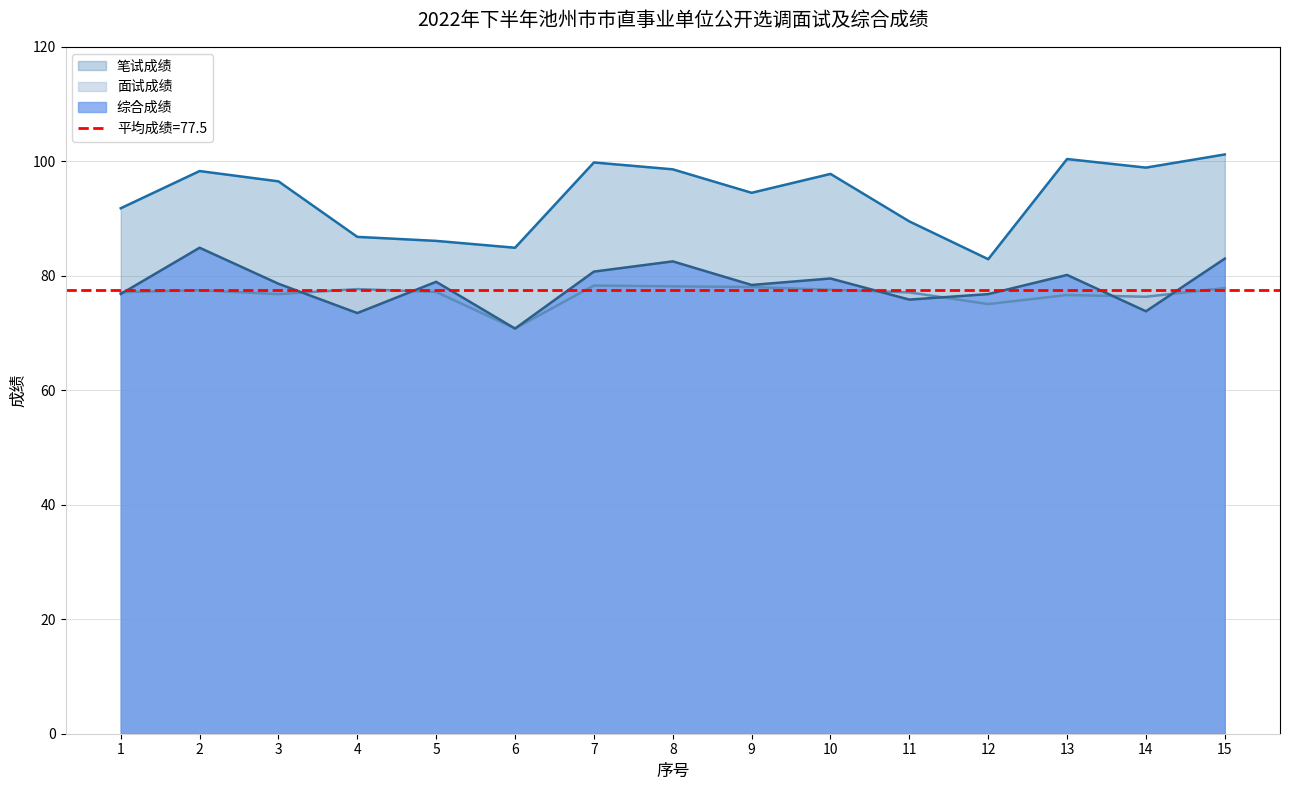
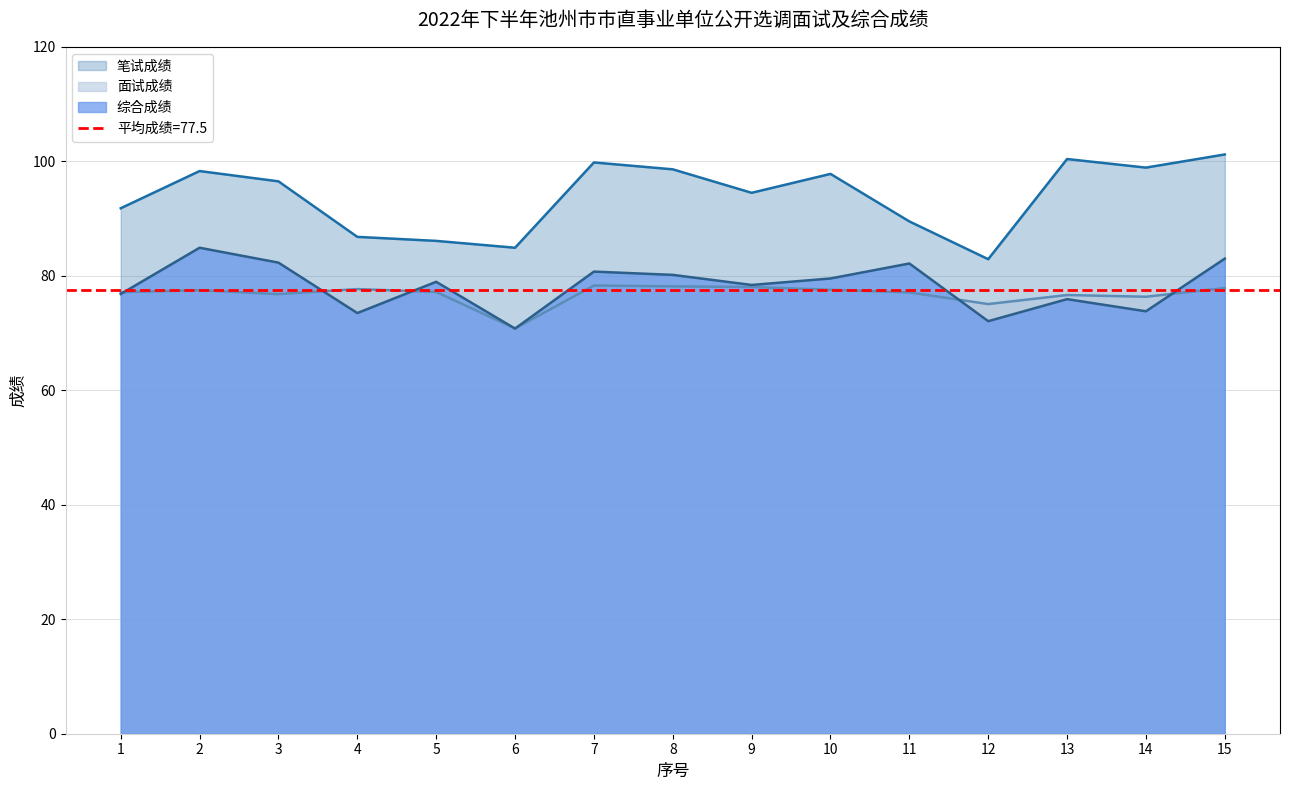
  {
    "综合成绩": {
      "2": 85,
-     "3": 79,
+     "3": 82,
      "4": 73,
      "5": 79,
      "7": 81,
-     "8": 83,
+     "8": 80,
      "10": 80,
-     "11": 76,
-     "12": 77,
-     "13": 80,
+     "11": 82,
+     "12": 72,
+     "13": 76,
      "14": 74,
      "15": 83
    }
  }
